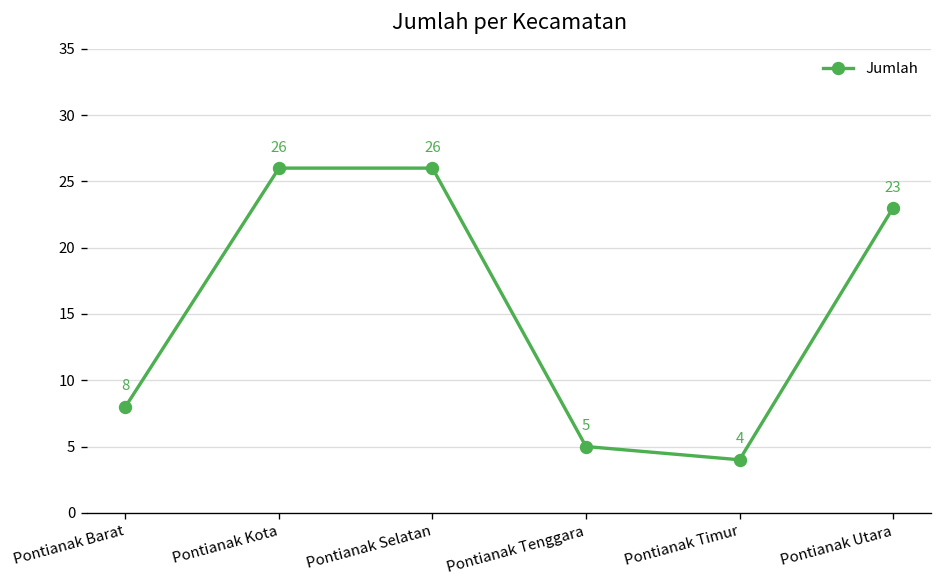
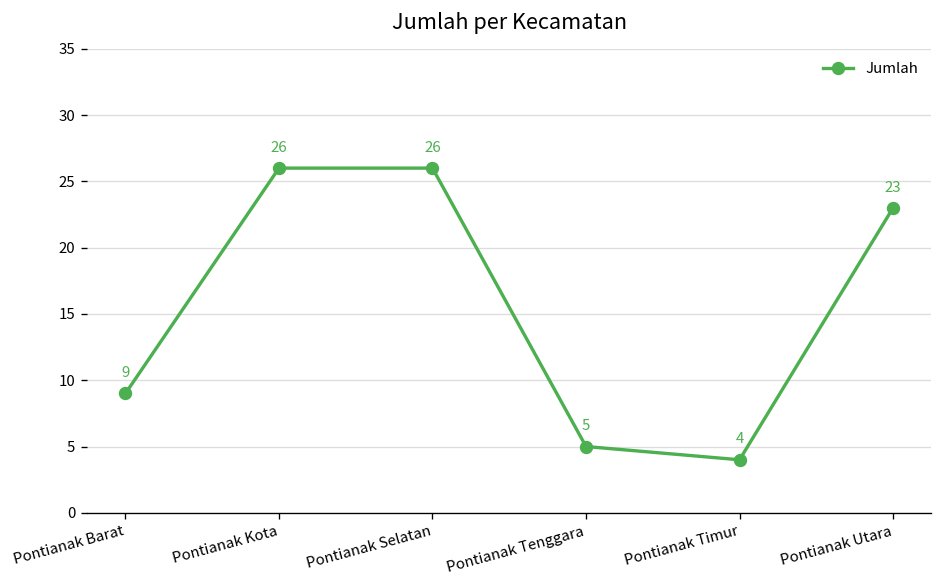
  {
-   "Pontianak Barat": 8,
+   "Pontianak Barat": 9,
    "Pontianak Kota": 26,
    "Pontianak Selatan": 26,
    "Pontianak Tenggara": 5,
    "Pontianak Timur": 4,
    "Pontianak Utara": 23
  }
